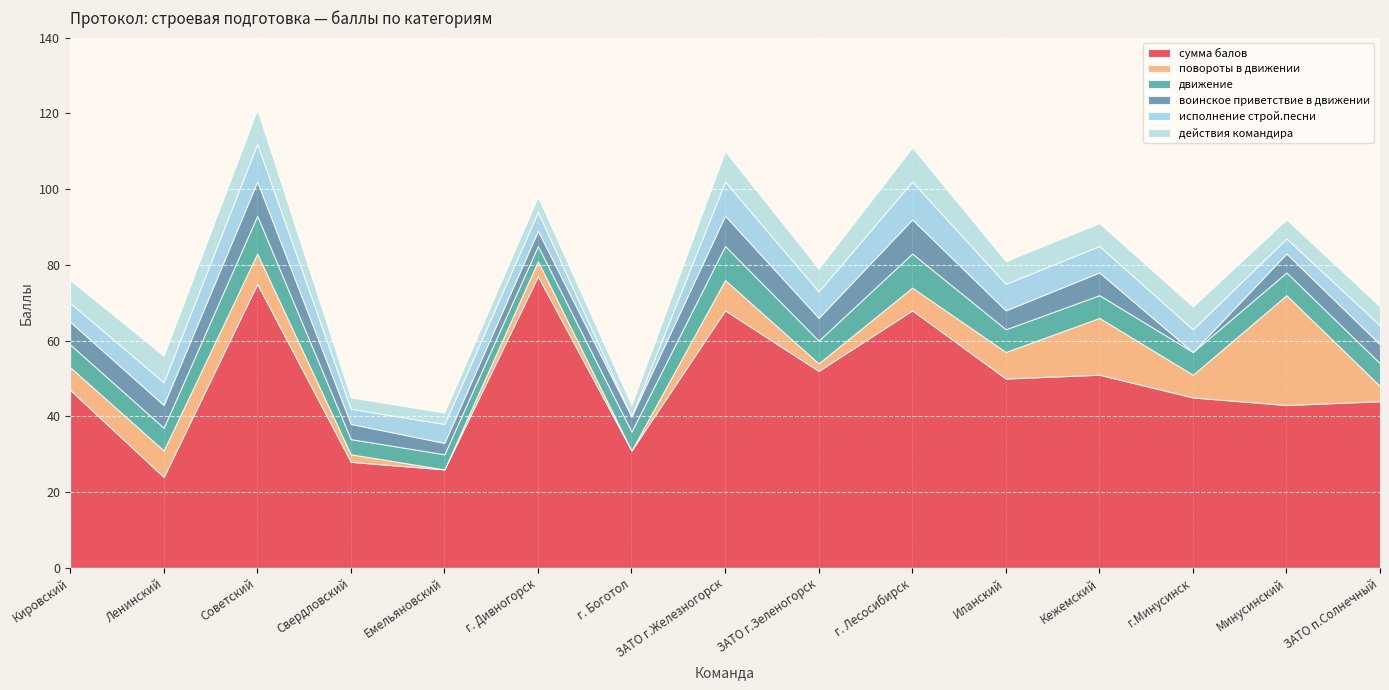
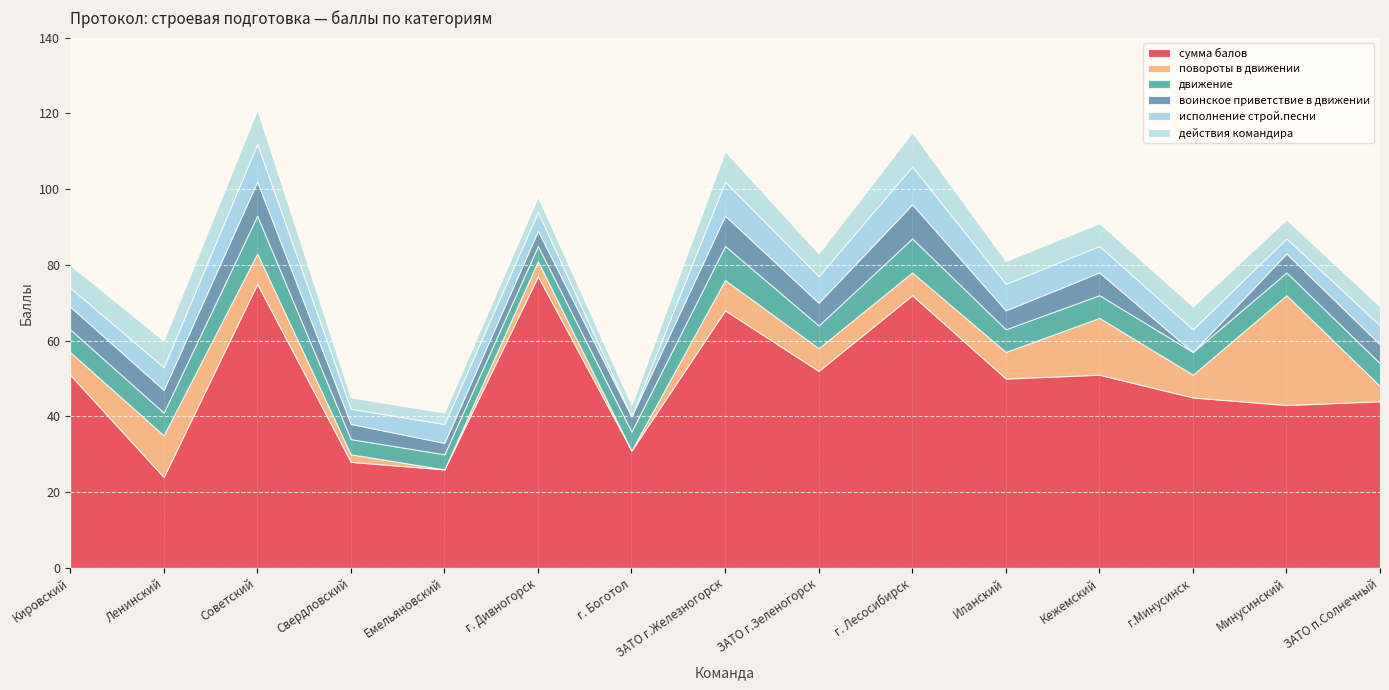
  {
    "сумма балов": {
-     "Кировский": 47,
+     "Кировский": 51,
      "Ленинский": 24,
      "Советский": 75,
      "Свердловский": 28,
      "г. Дивногорск": 77,
      "ЗАТО г.Железногорск": 68,
      "ЗАТО г.Зеленогорск": 52,
-     "г. Лесосибирск": 68,
+     "г. Лесосибирск": 72,
      "Иланский": 50,
      "Кежемский": 51,
      "г.Минусинск": 45,
      "Минусинский": 43,
      "ЗАТО п.Солнечный": 44
    },
    "повороты в движении": {
      "Кировский": 6,
-     "Ленинский": 7,
+     "Ленинский": 11,
      "Советский": 8,
      "Свердловский": 2,
      "г. Дивногорск": 4,
      "ЗАТО г.Железногорск": 8,
-     "ЗАТО г.Зеленогорск": 2,
+     "ЗАТО г.Зеленогорск": 6,
      "г. Лесосибирск": 6,
      "Иланский": 7,
      "Кежемский": 15,
      "г.Минусинск": 6,
      "Минусинский": 29,
      "ЗАТО п.Солнечный": 4
    }
  }
